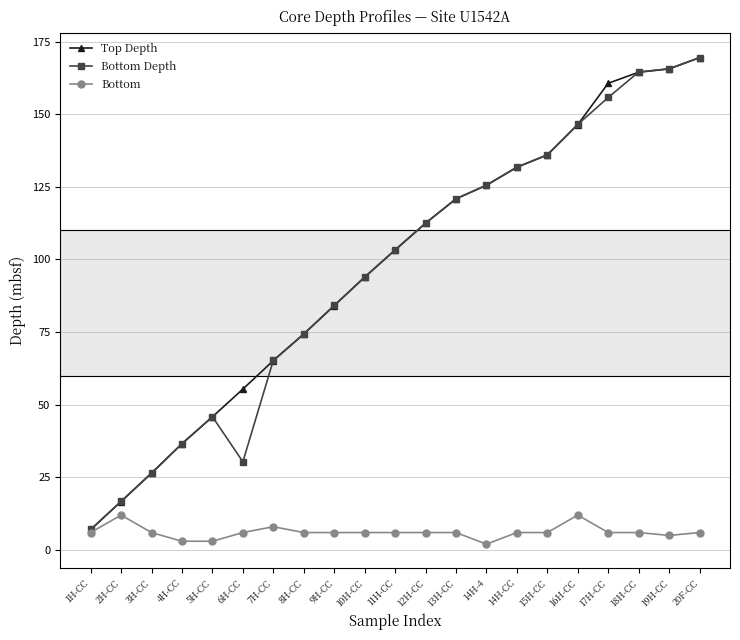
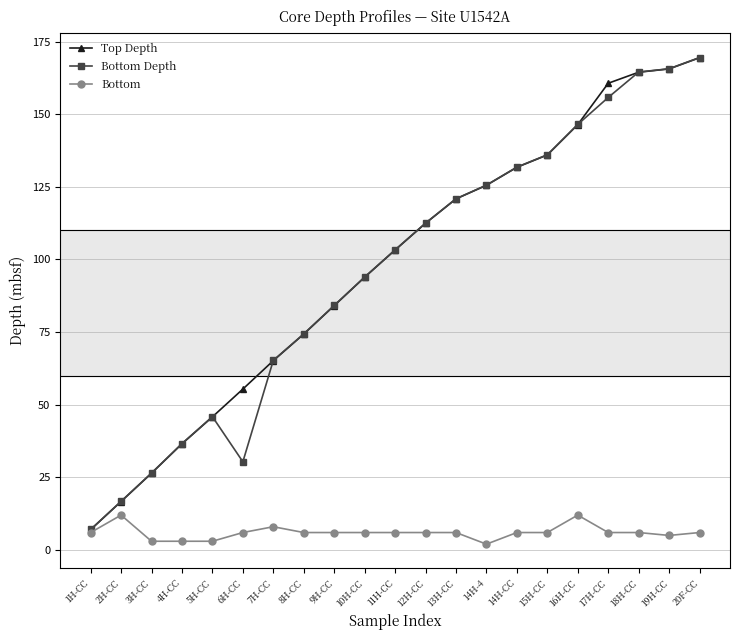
  {
    "Top Depth": {
      "6H-CC": 55,
      "17H-CC": 161
    },
    "Bottom Depth": {
      "6H-CC": 30,
      "17H-CC": 156
    },
    "Bottom": {
      "1H-CC": 6,
      "2H-CC": 12,
-     "3H-CC": 6,
+     "3H-CC": 3,
      "4H-CC": 3,
      "5H-CC": 3,
      "6H-CC": 6,
      "7H-CC": 8,
      "8H-CC": 6,
      "9H-CC": 6,
      "10H-CC": 6,
      "11H-CC": 6,
      "12H-CC": 6,
      "13H-CC": 6,
      "14H-4": 2,
      "14H-CC": 6,
      "15H-CC": 6,
      "16H-CC": 12,
      "17H-CC": 6,
      "18H-CC": 6,
      "19H-CC": 5,
      "20F-CC": 6
    }
  }
